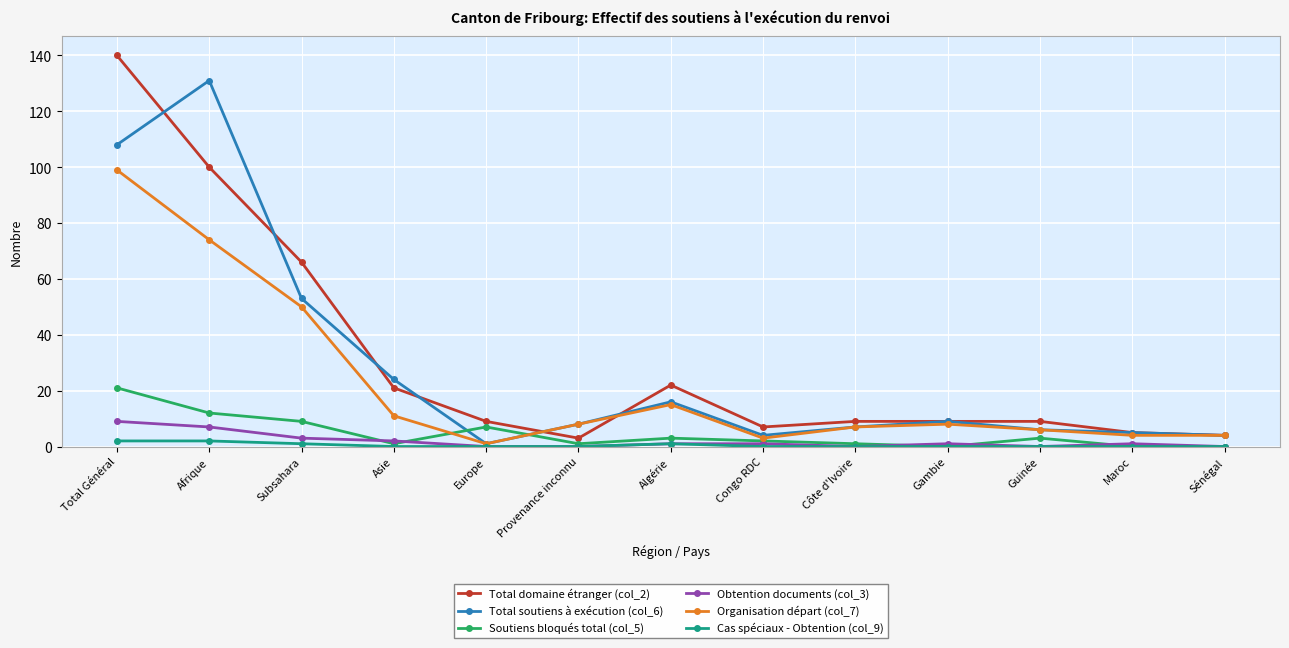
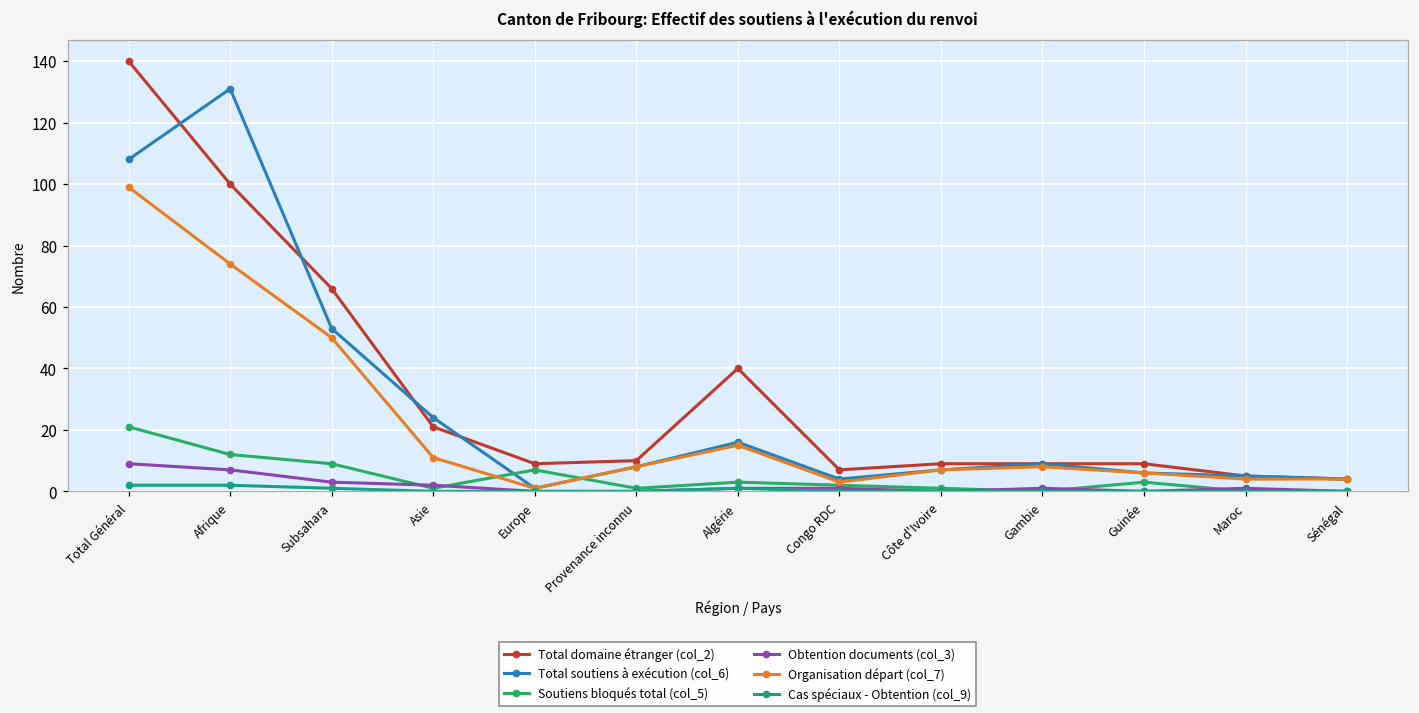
  {
    "Total domaine étranger (col_2)": {
      "Total Général": 140,
      "Afrique": 100,
      "Subsahara": 66,
      "Asie": 21,
      "Europe": 9,
-     "Provenance inconnu": 3,
-     "Algérie": 22,
+     "Provenance inconnu": 10,
+     "Algérie": 40,
      "Congo RDC": 7,
      "Côte d'Ivoire": 9,
      "Guinée": 9
    },
    "Total soutiens à exécution (col_6)": {
      "Total Général": 108,
      "Afrique": 131,
      "Subsahara": 53,
      "Asie": 24,
      "Algérie": 16,
      "Congo RDC": 4
    },
    "Obtention documents (col_3)": {
      "Total Général": 9,
      "Afrique": 7,
      "Subsahara": 3,
      "Asie": 2,
      "Congo RDC": 1,
      "Gambie": 1,
      "Maroc": 1
    },
    "Organisation départ (col_7)": {
      "Total Général": 99,
      "Afrique": 74,
      "Subsahara": 50,
      "Asie": 11,
      "Algérie": 15,
      "Congo RDC": 3,
      "Gambie": 8,
      "Maroc": 4
    }
  }
